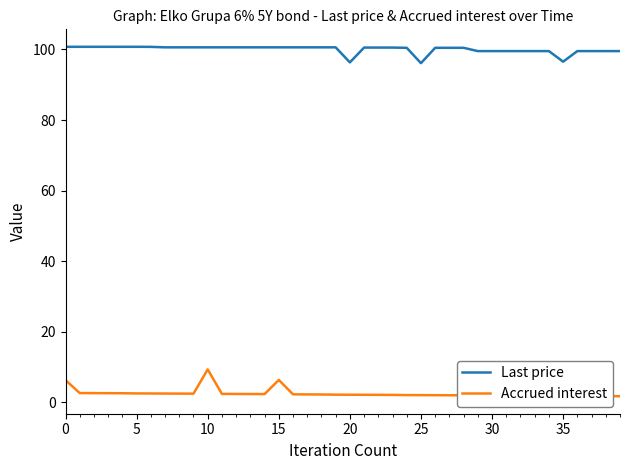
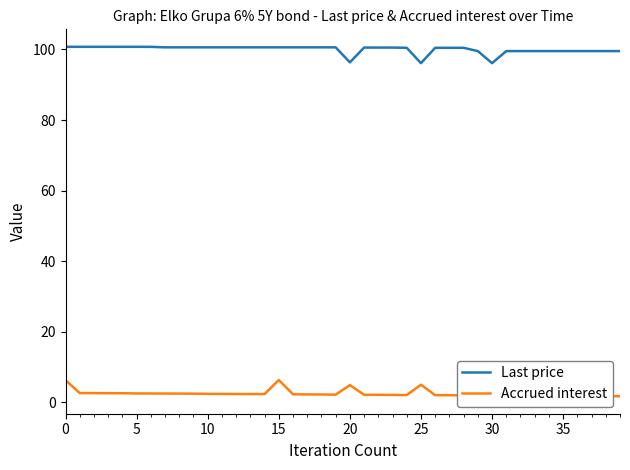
  {
    "Last price": {
      "0": 101,
      "5": 101,
      "10": 101,
      "15": 101,
      "20": 96,
      "25": 96,
-     "30": 100,
-     "35": 97
+     "30": 96,
+     "35": 100
    },
    "Accrued interest": {
      "0": 6,
      "5": 3,
-     "10": 9,
+     "10": 2,
      "15": 6,
-     "20": 2,
-     "25": 2
+     "20": 5,
+     "25": 5
    }
  }
